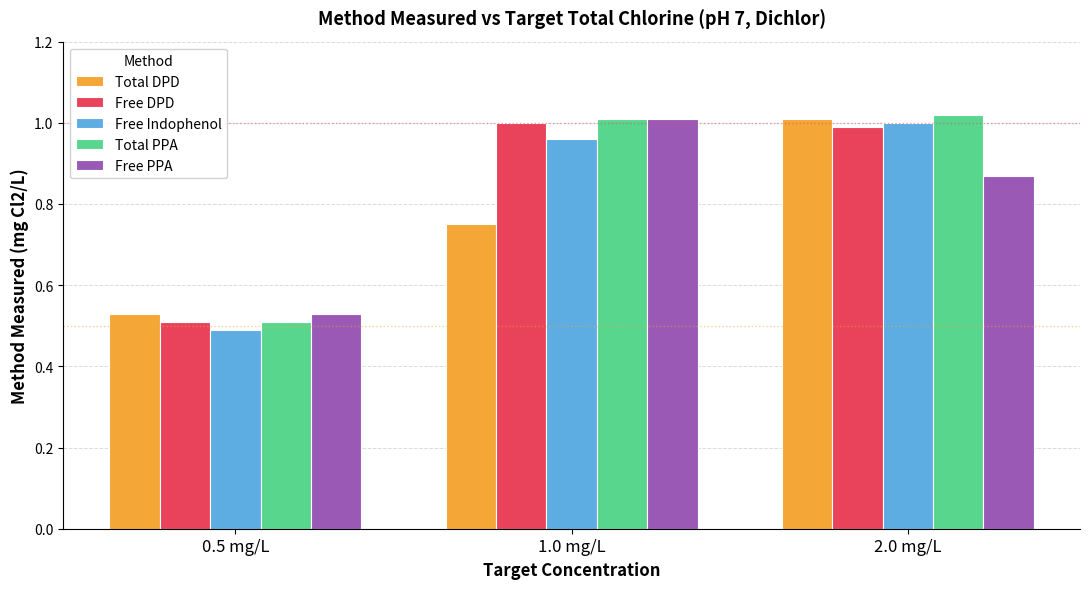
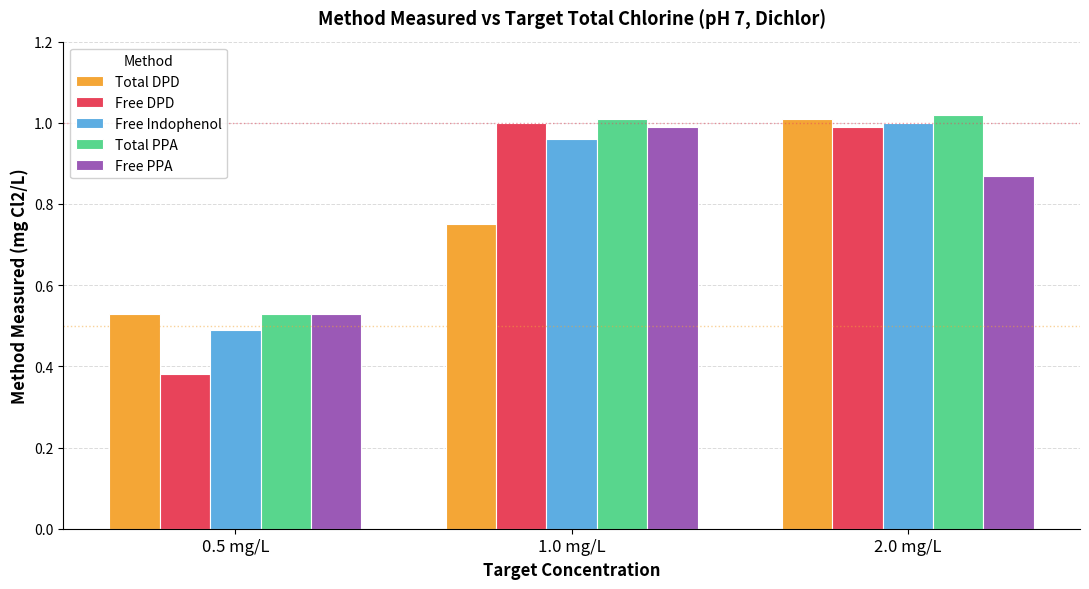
  {
    "Total DPD": {
      "0.5 mg/L": 0.53,
      "1.0 mg/L": 0.75,
      "2.0 mg/L": 1.01
    },
    "Free DPD": {
-     "0.5 mg/L": 0.51,
+     "0.5 mg/L": 0.38,
      "1.0 mg/L": 1.00,
      "2.0 mg/L": 0.99
    },
    "Free Indophenol": {
      "0.5 mg/L": 0.49,
      "1.0 mg/L": 0.96,
      "2.0 mg/L": 1.00
    },
    "Total PPA": {
-     "0.5 mg/L": 0.51,
+     "0.5 mg/L": 0.53,
      "1.0 mg/L": 1.01,
      "2.0 mg/L": 1.02
    },
    "Free PPA": {
      "0.5 mg/L": 0.53,
-     "1.0 mg/L": 1.01,
+     "1.0 mg/L": 0.99,
      "2.0 mg/L": 0.87
    }
  }
